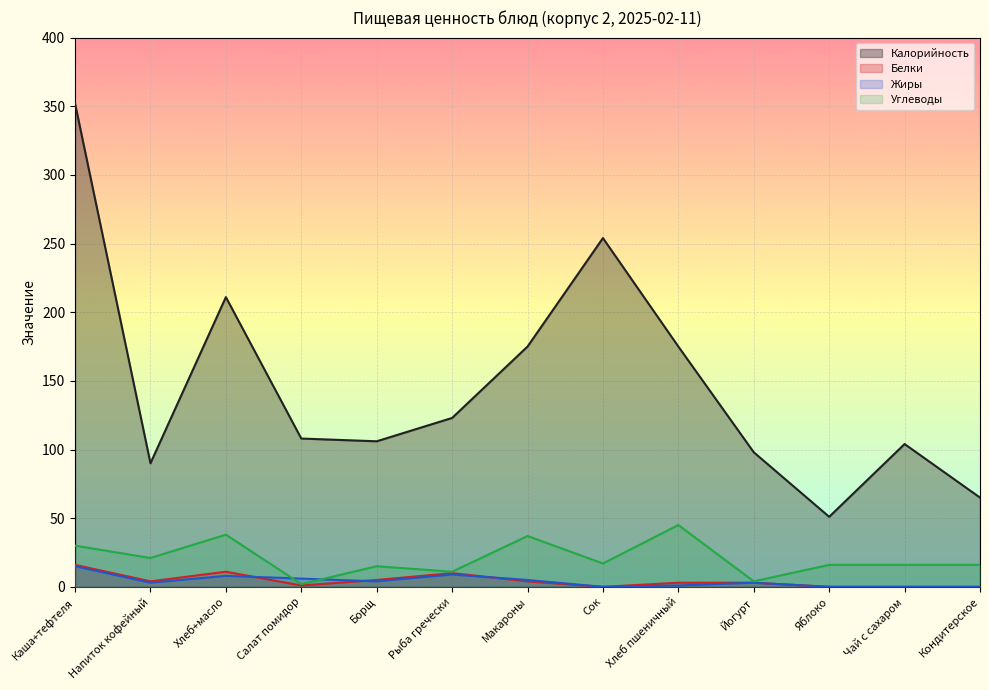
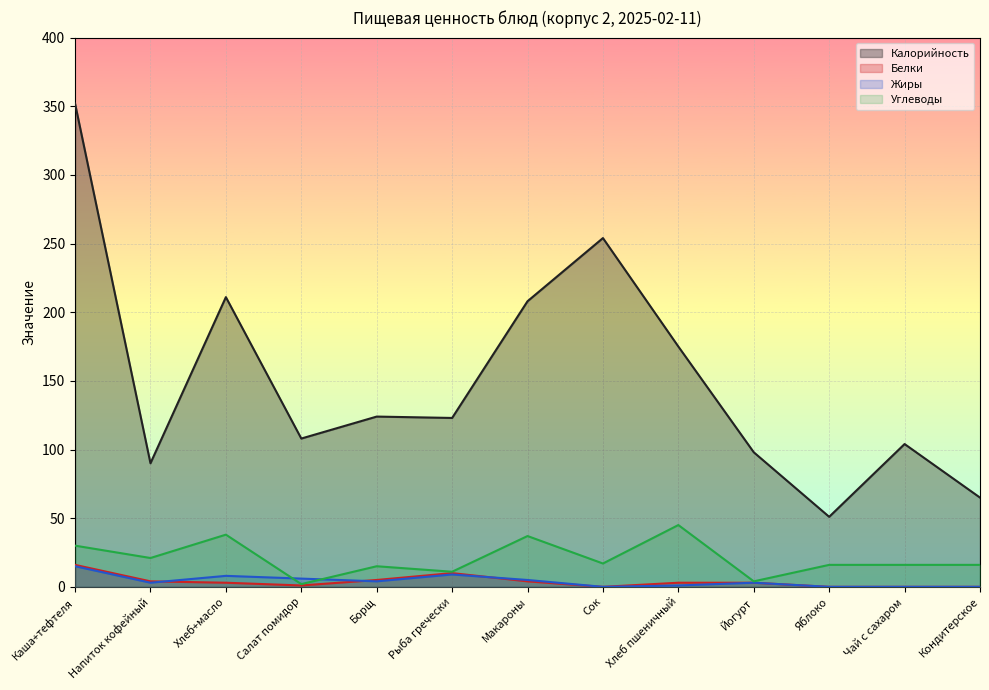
  {
    "Калорийность": {
      "Каша+тефтеля": 352,
      "Напиток кофейный": 90,
      "Хлеб+масло": 211,
      "Салат помидор": 108,
-     "Борщ": 106,
+     "Борщ": 124,
      "Рыба гречески": 123,
-     "Макароны": 175,
+     "Макароны": 208,
      "Сок": 254,
      "Хлеб пшеничный": 175,
      "Йогурт": 98,
      "Яблоко": 51,
      "Чай с сахаром": 104,
      "Кондитерское": 65
    },
    "Белки": {
-     "Хлеб+масло": 11,
+     "Хлеб+масло": 3,
      "Хлеб пшеничный": 3
    }
  }
